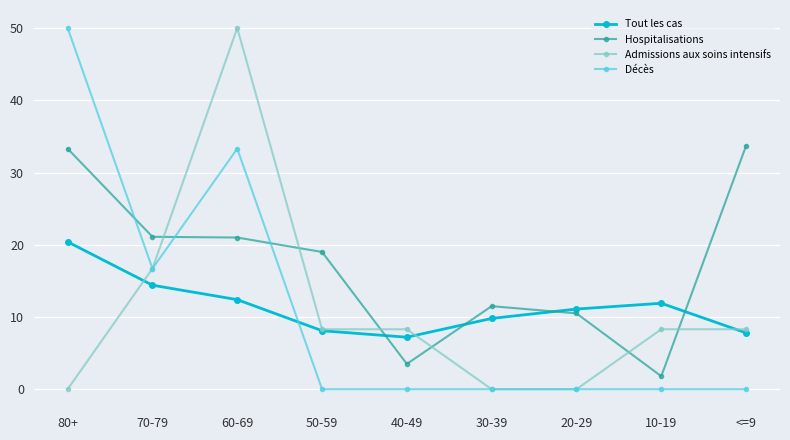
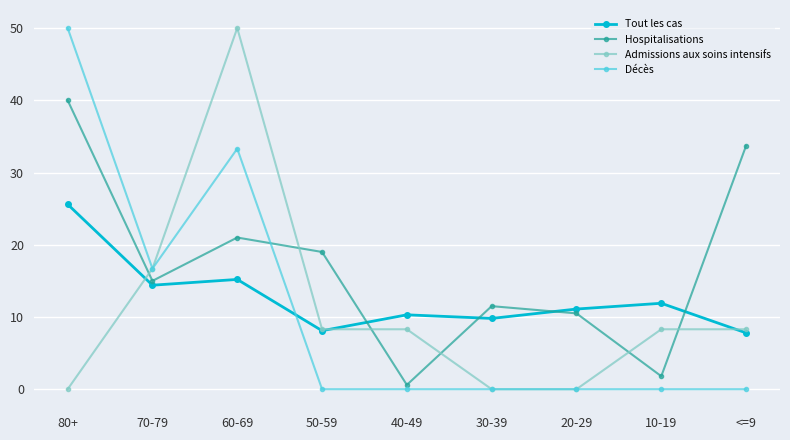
  {
    "Tout les cas": {
-     "80+": 20,
+     "80+": 26,
      "70-79": 14,
-     "60-69": 12,
-     "40-49": 7,
+     "60-69": 15,
+     "40-49": 10,
      "30-39": 10,
      "20-29": 11,
      "10-19": 12,
      "<=9": 8
    },
    "Hospitalisations": {
-     "80+": 33,
-     "70-79": 21,
+     "80+": 40,
+     "70-79": 15,
      "60-69": 21,
      "50-59": 19,
-     "40-49": 4,
+     "40-49": 1,
      "30-39": 12,
      "20-29": 11,
      "10-19": 2,
      "<=9": 34
    }
  }
